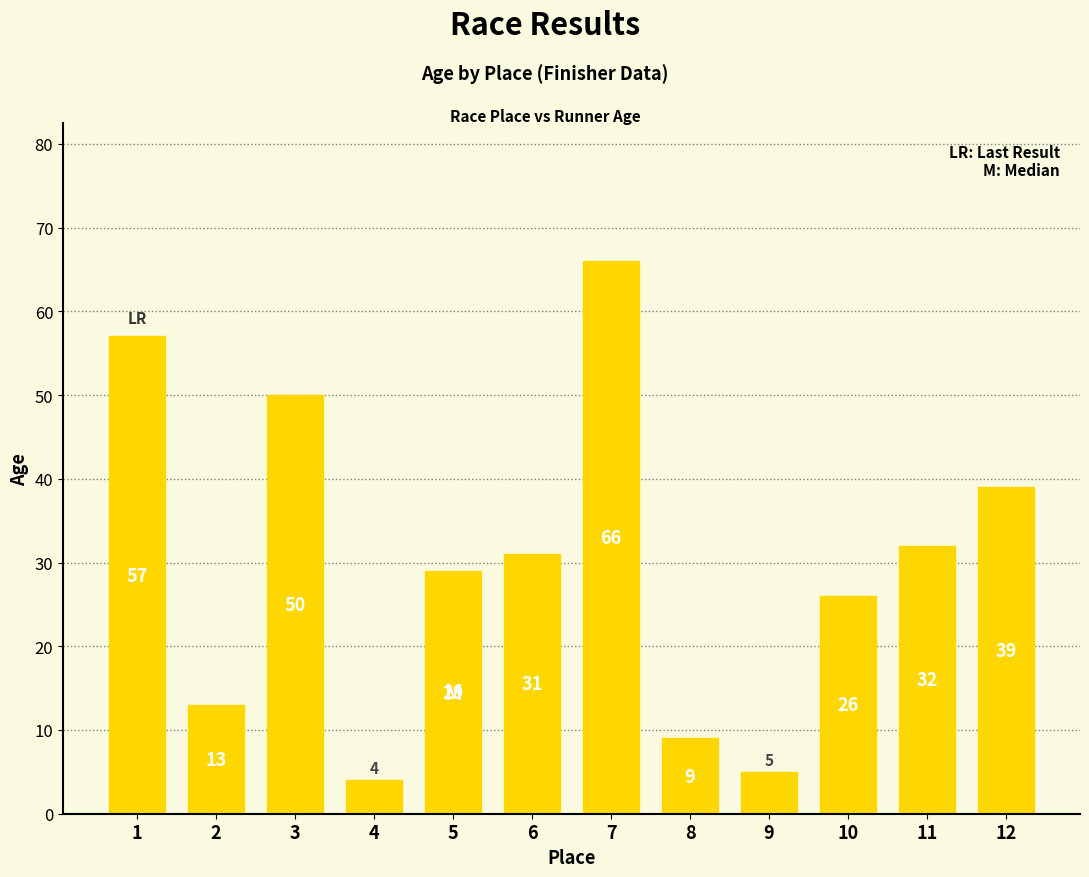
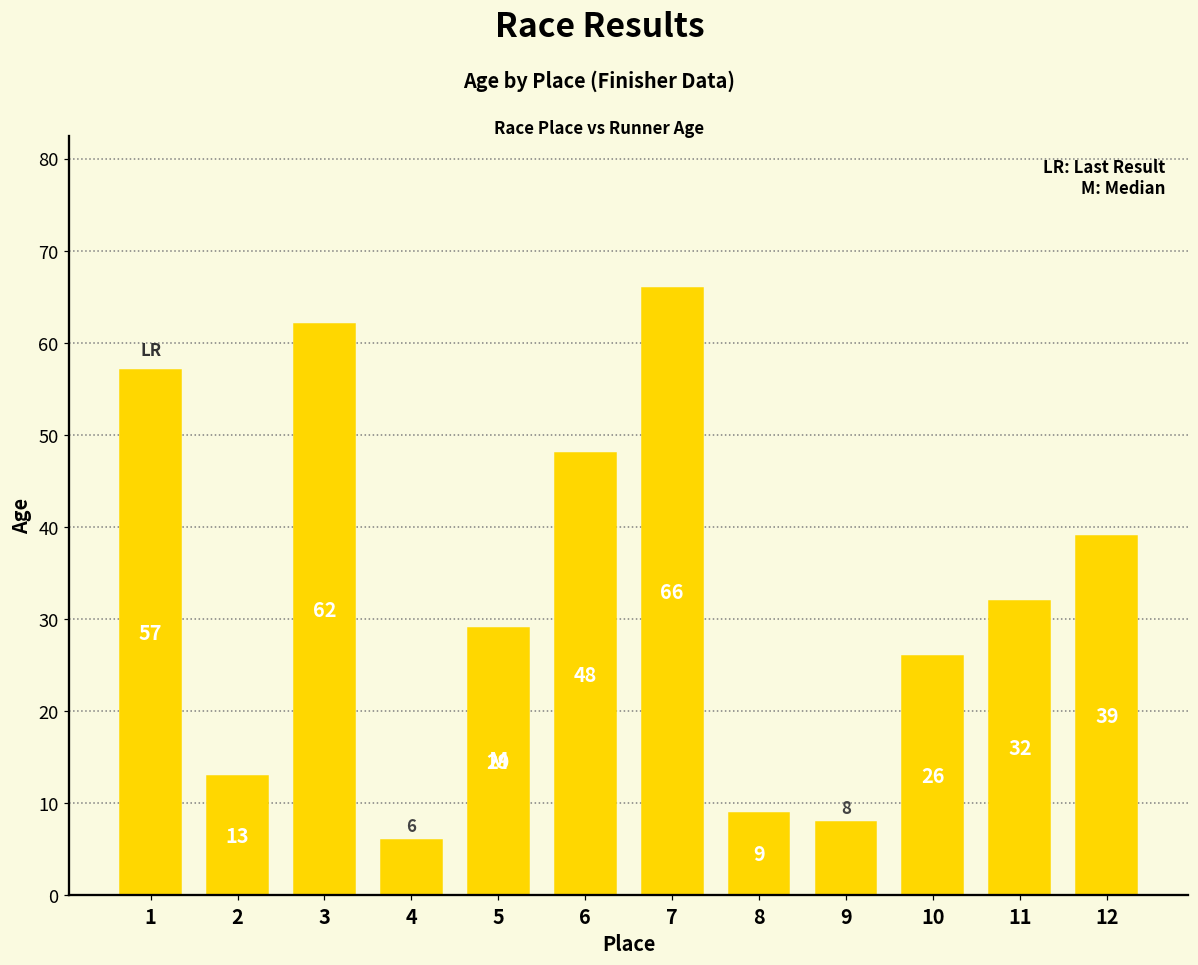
  {
    "1": 57,
    "2": 13,
-   "3": 50,
-   "4": 4,
-   "6": 31,
+   "3": 62,
+   "4": 6,
+   "6": 48,
    "7": 66,
    "8": 9,
-   "9": 5,
+   "9": 8,
    "10": 26,
    "11": 32,
    "12": 39
  }
